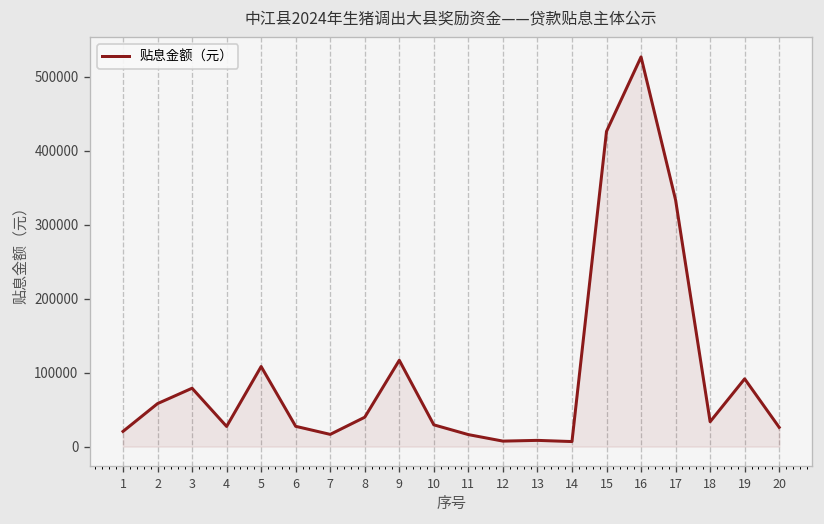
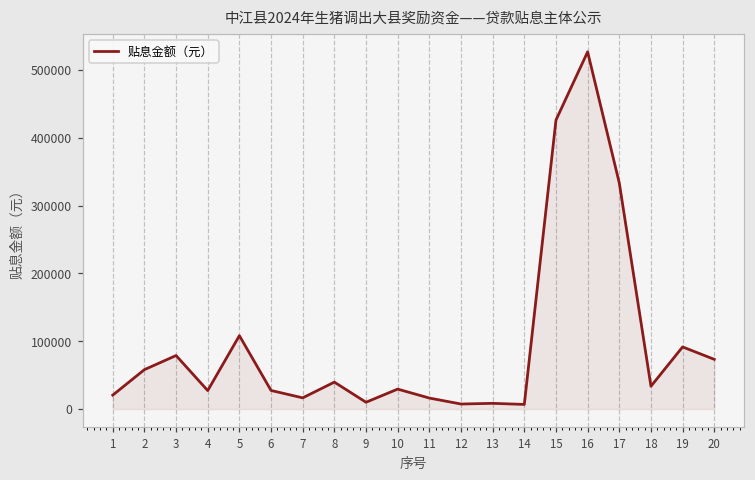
  {
    "1": 20000,
    "2": 60000,
    "3": 80000,
    "4": 30000,
    "5": 110000,
    "6": 30000,
    "7": 20000,
    "8": 40000,
-   "9": 120000,
+   "9": 10000,
    "10": 30000,
    "11": 20000,
    "12": 10000,
    "13": 10000,
    "14": 10000,
    "15": 430000,
    "16": 530000,
    "17": 330000,
    "18": 30000,
    "19": 90000,
-   "20": 30000
+   "20": 70000
  }
